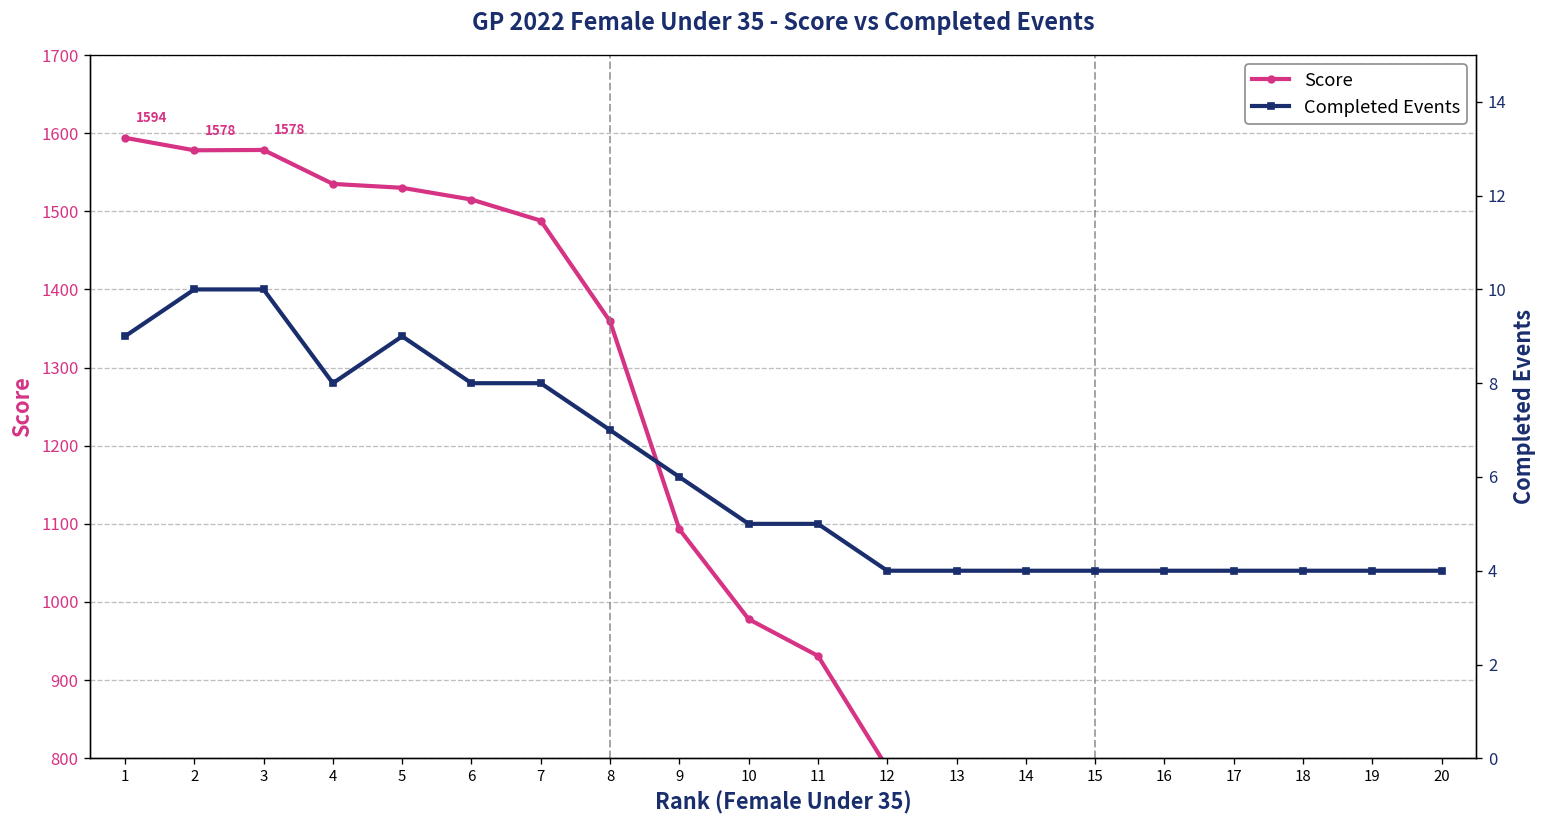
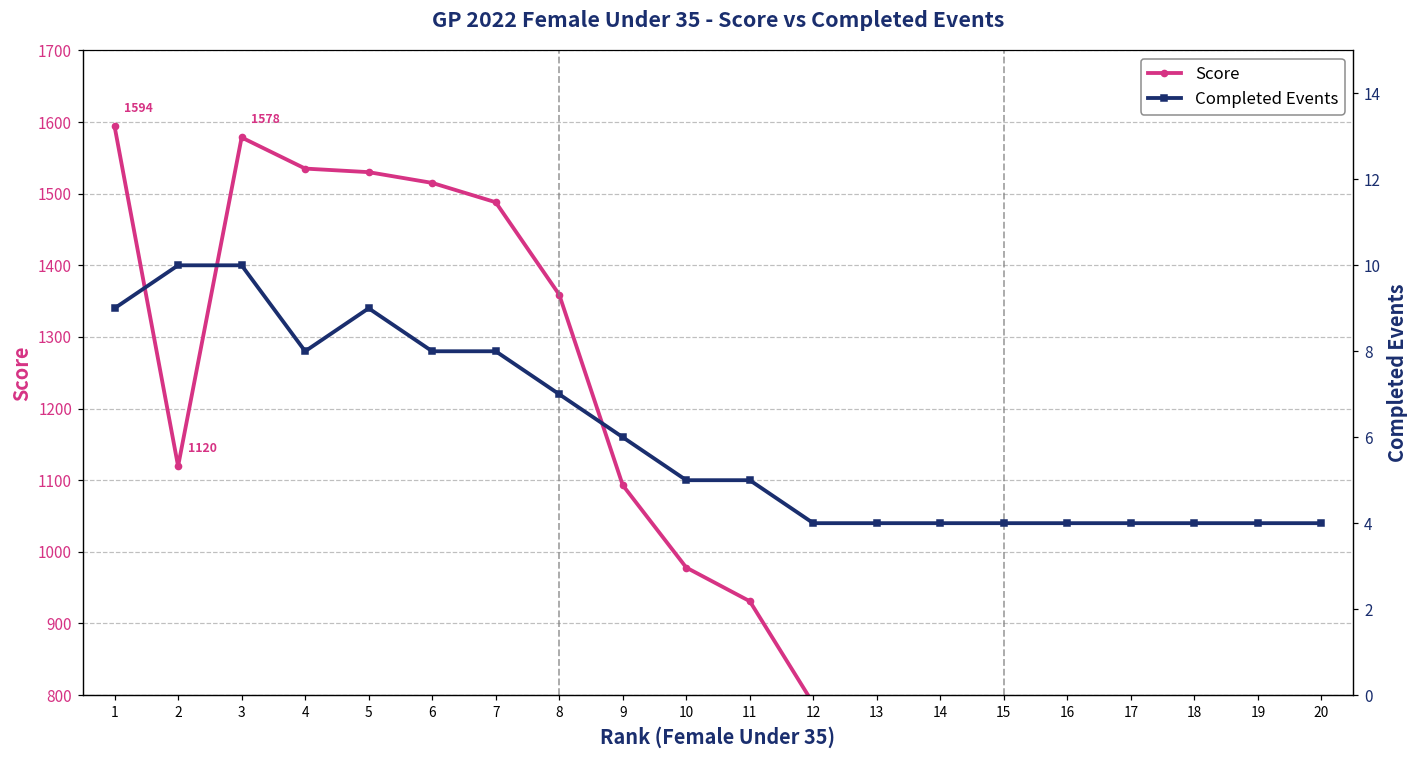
  {
    "Score": {
      "1": 1594,
-     "2": 1578,
+     "2": 1120,
      "3": 1578
    }
  }
